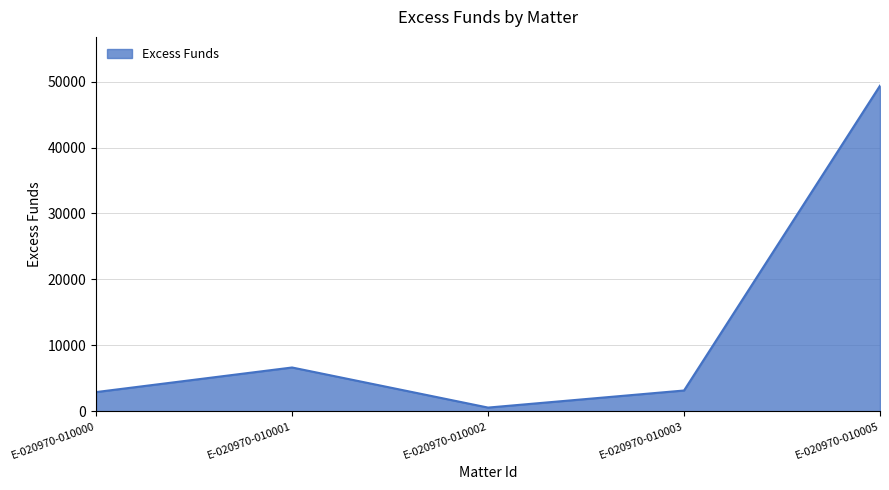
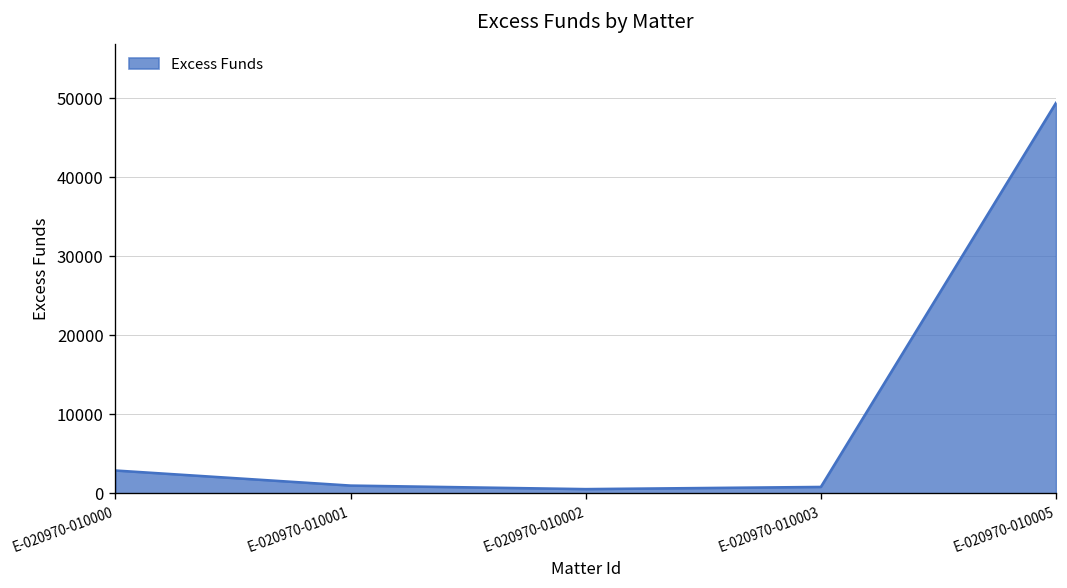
  {
    "E-020970-010000": 3000,
-   "E-020970-010001": 7000,
+   "E-020970-010001": 1000,
    "E-020970-010002": 1000,
-   "E-020970-010003": 3000,
+   "E-020970-010003": 1000,
    "E-020970-010005": 49000
  }
